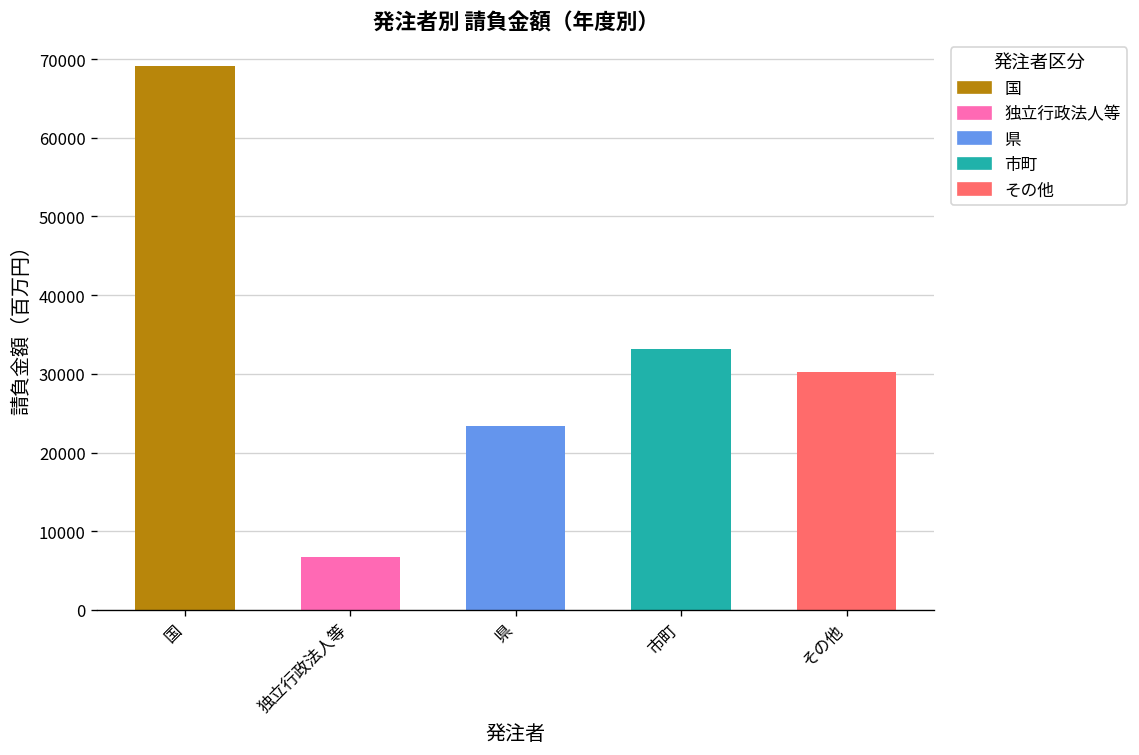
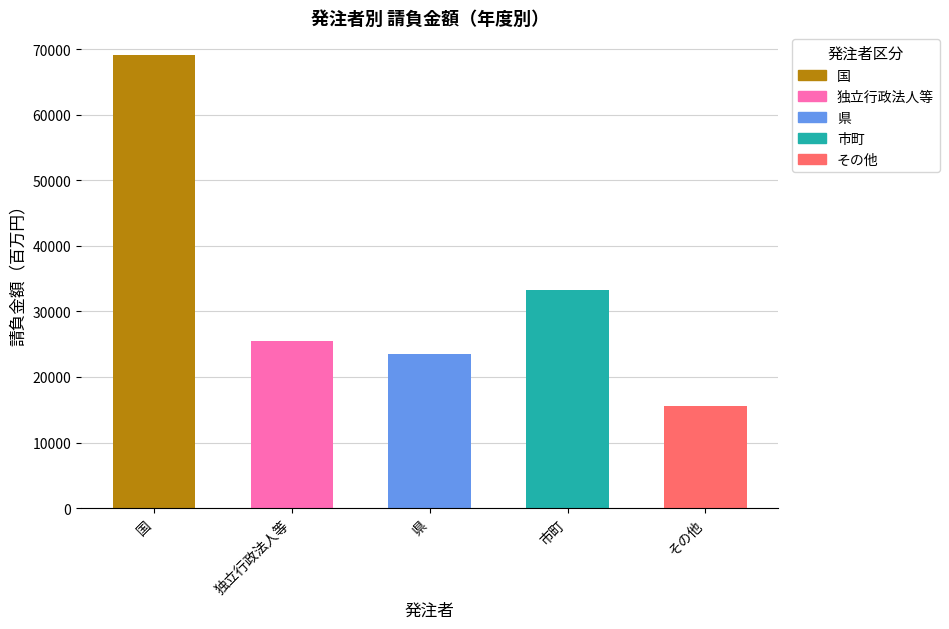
  {
    "国": 69000,
-   "独立行政法人等": 7000,
+   "独立行政法人等": 26000,
    "県": 23000,
    "市町": 33000,
-   "その他": 30000
+   "その他": 16000
  }
